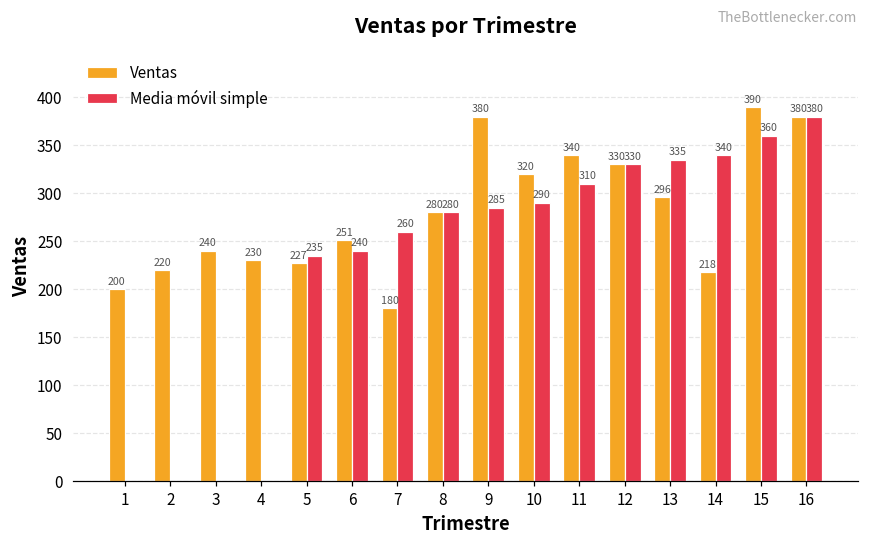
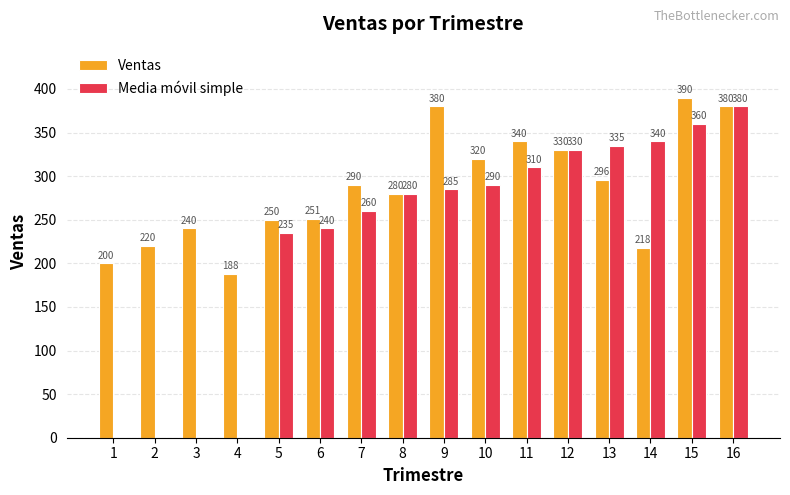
  {
    "Ventas": {
      "1": 200,
      "2": 220,
      "3": 240,
-     "4": 230,
-     "5": 227,
+     "4": 188,
+     "5": 250,
      "6": 251,
-     "7": 180,
+     "7": 290,
      "8": 280,
      "9": 380,
      "10": 320,
      "11": 340,
      "12": 330,
      "13": 296,
      "14": 218,
      "15": 390,
      "16": 380
    },
    "Media móvil simple": {
      "5": 235,
      "6": 240,
      "7": 260,
      "8": 280,
      "9": 285,
      "10": 290,
      "11": 310,
      "12": 330,
      "13": 335,
      "14": 340,
      "15": 360,
      "16": 380
    }
  }
